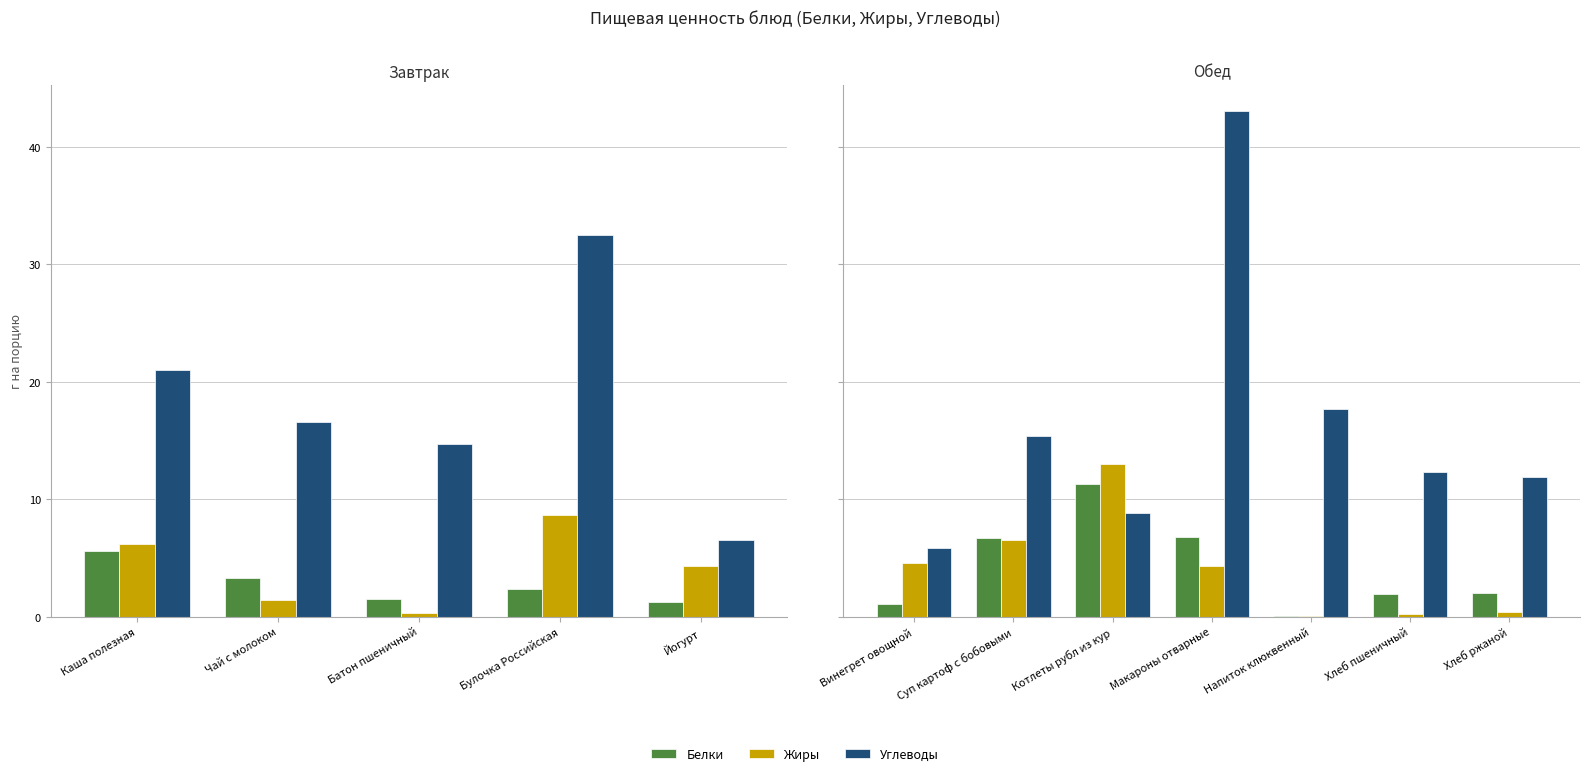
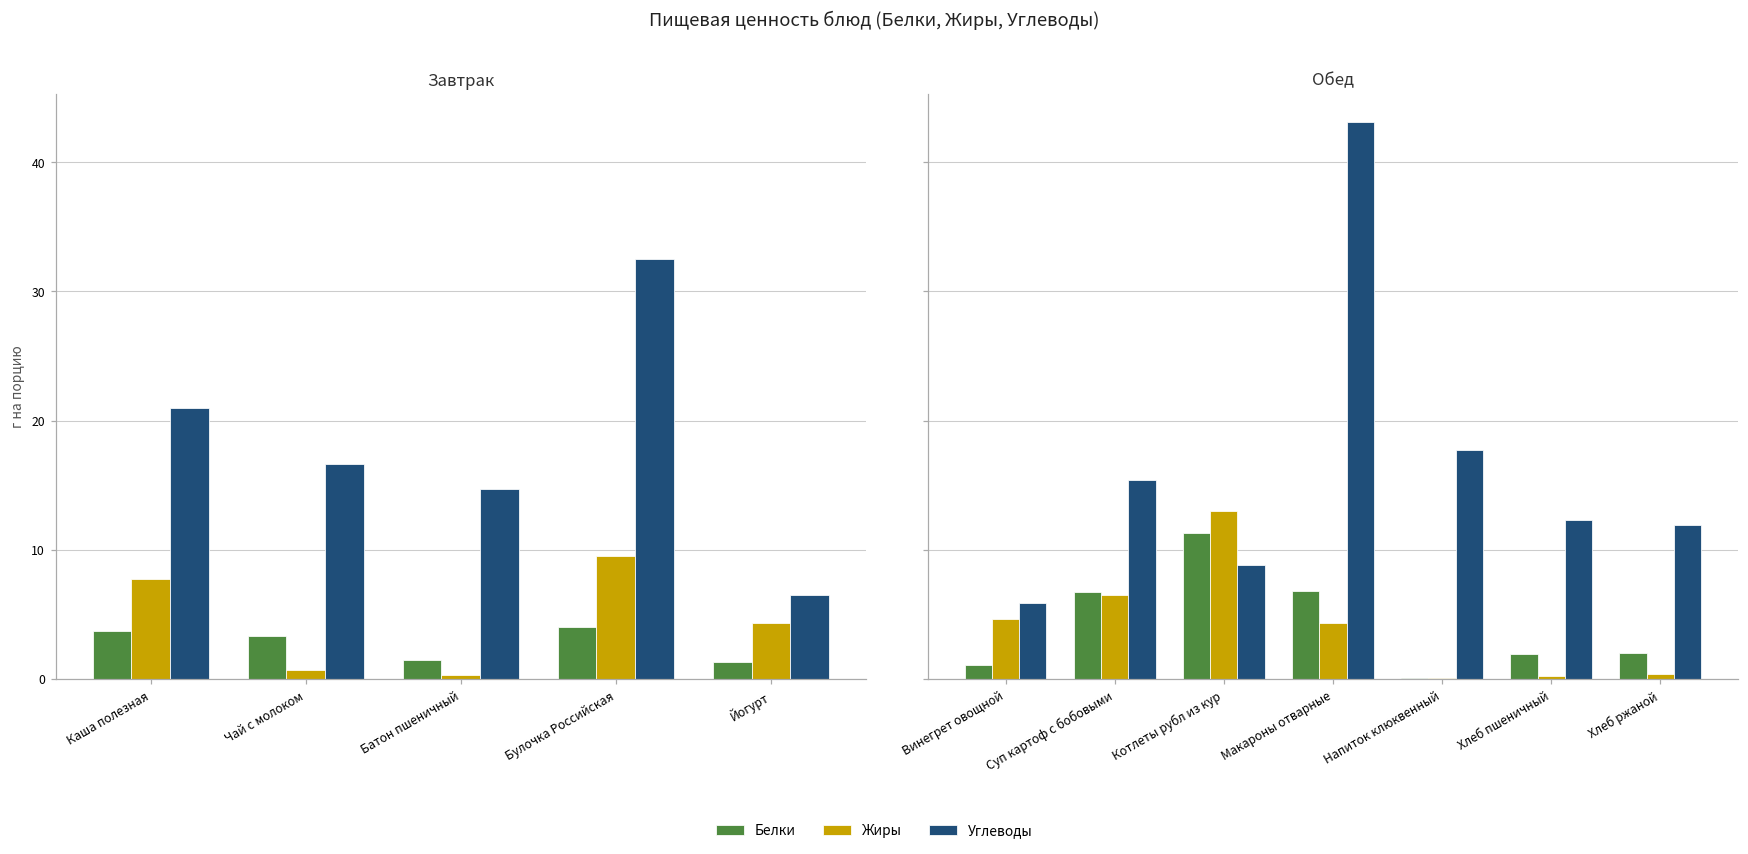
  {
    "Завтрак": {
      "Белки": {
-       "Каша полезная": 5.6,
+       "Каша полезная": 3.7,
        "Чай с молоком": 3.3,
        "Батон пшеничный": 1.5,
-       "Булочка Российская": 2.4,
+       "Булочка Российская": 4.0,
        "Йогурт": 1.3
      },
      "Жиры": {
-       "Каша полезная": 6.2,
-       "Чай с молоком": 1.4,
+       "Каша полезная": 7.7,
+       "Чай с молоком": 0.7,
        "Батон пшеничный": 0.3,
-       "Булочка Российская": 8.7,
+       "Булочка Российская": 9.5,
        "Йогурт": 4.3
      },
      "Углеводы": {
        "Каша полезная": 21.0,
        "Чай с молоком": 16.6,
        "Батон пшеничный": 14.7,
        "Булочка Российская": 32.5,
        "Йогурт": 6.5
      }
    }
  }
